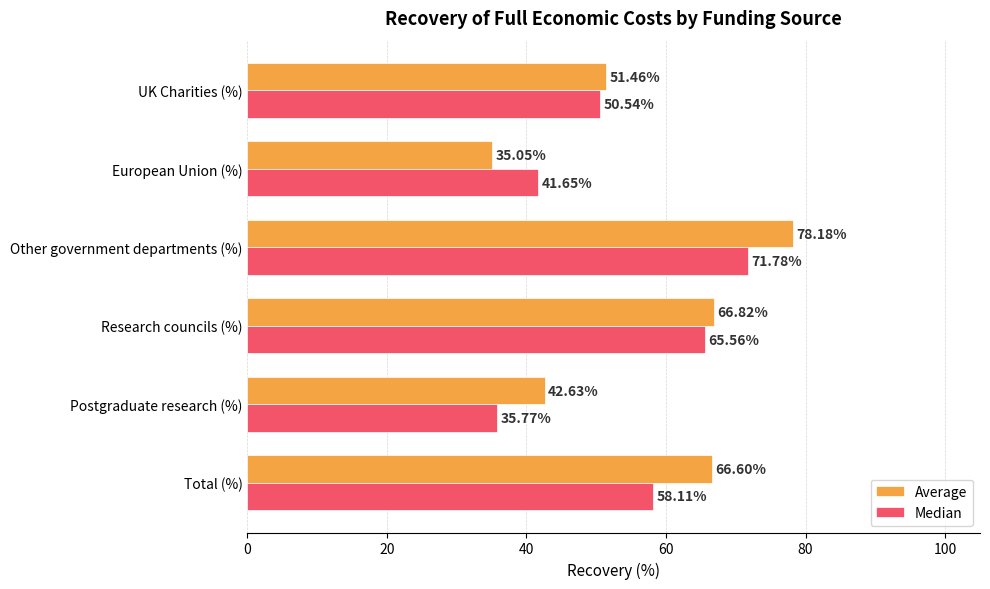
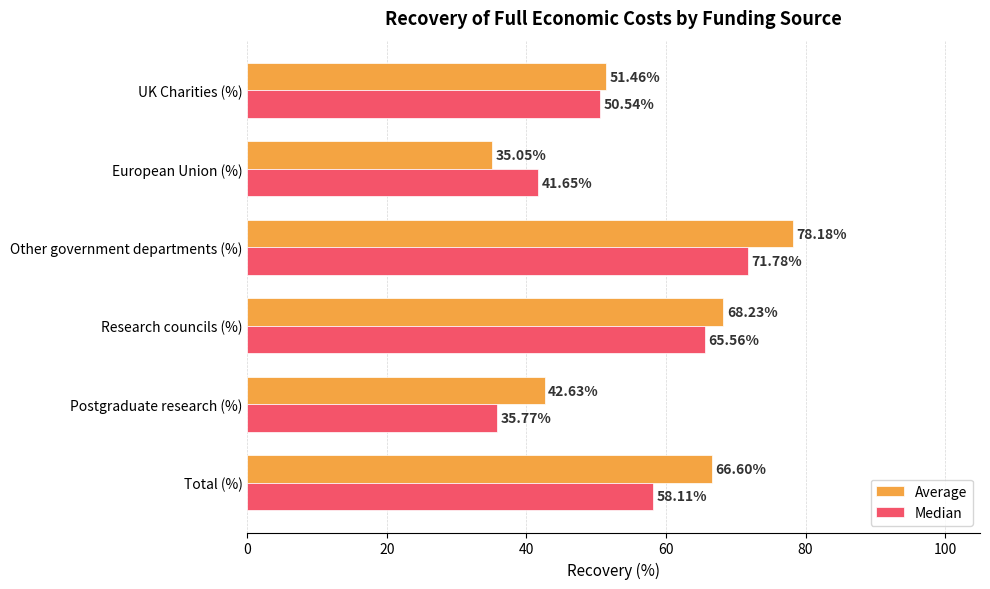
  {
    "Average": {
      "UK Charities (%)": "51.46%",
      "European Union (%)": "35.05%",
      "Other government departments (%)": "78.18%",
-     "Research councils (%)": "66.82%",
+     "Research councils (%)": "68.23%",
      "Postgraduate research (%)": "42.63%",
      "Total (%)": "66.60%"
    },
    "Median": {
      "UK Charities (%)": "50.54%",
      "European Union (%)": "41.65%",
      "Other government departments (%)": "71.78%",
      "Research councils (%)": "65.56%",
      "Postgraduate research (%)": "35.77%",
      "Total (%)": "58.11%"
    }
  }
